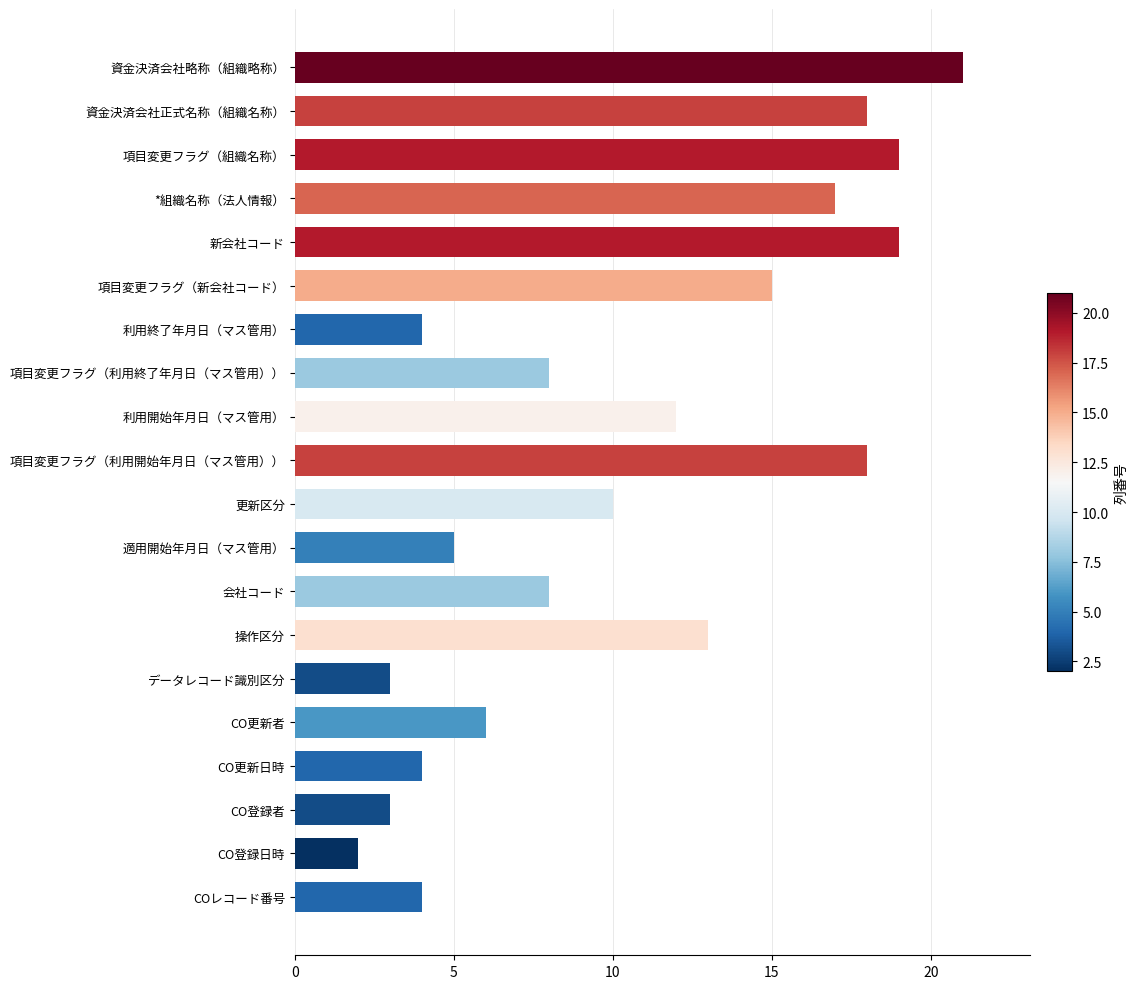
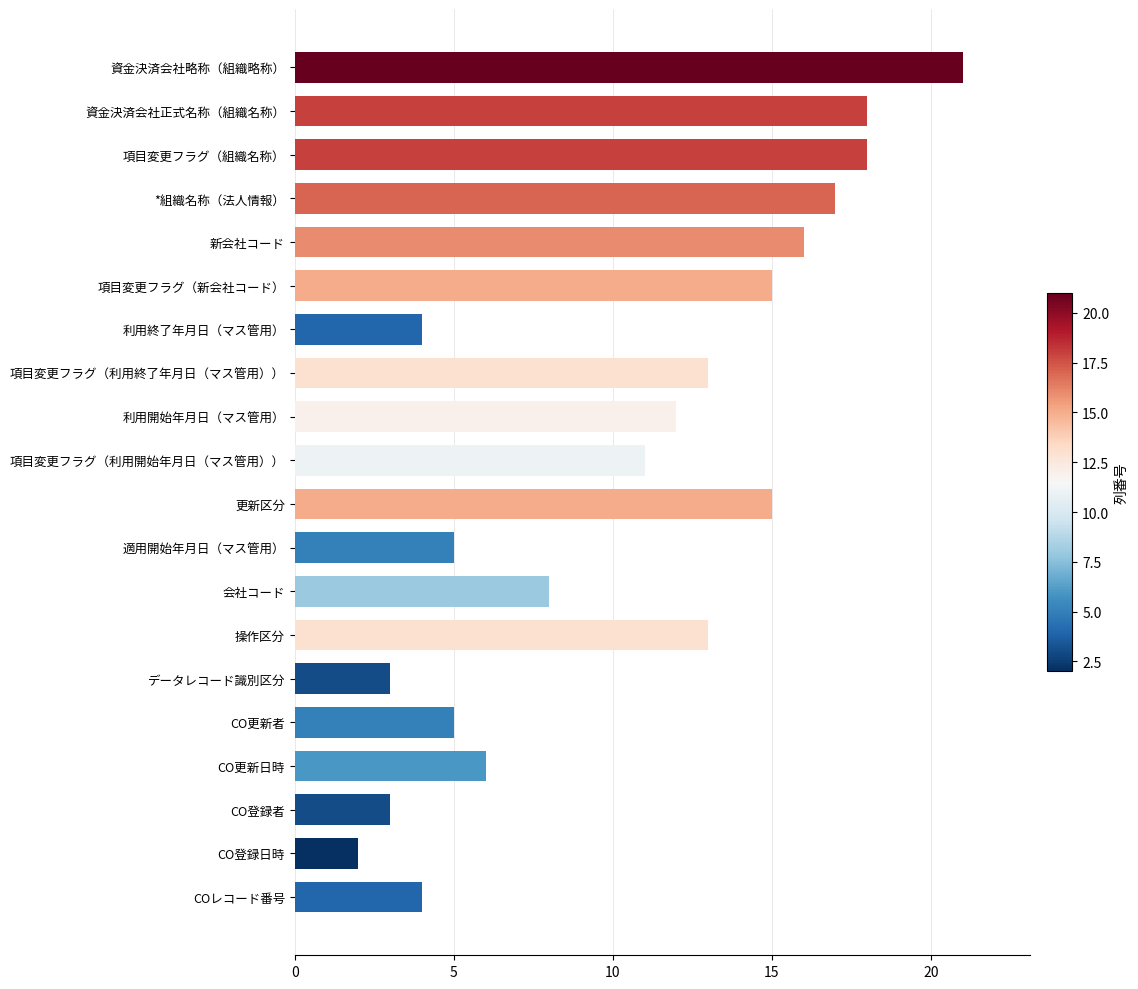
  {
    "資金決済会社略称（組織略称）": 21,
    "資金決済会社正式名称（組織名称）": 18,
-   "項目変更フラグ（組織名称）": 19,
+   "項目変更フラグ（組織名称）": 18,
    "*組織名称（法人情報）": 17,
-   "新会社コード": 19,
+   "新会社コード": 16,
    "項目変更フラグ（新会社コード）": 15,
    "利用終了年月日（マス管用）": 4,
-   "項目変更フラグ（利用終了年月日（マス管用））": 8,
+   "項目変更フラグ（利用終了年月日（マス管用））": 13,
    "利用開始年月日（マス管用）": 12,
-   "項目変更フラグ（利用開始年月日（マス管用））": 18,
-   "更新区分": 10,
+   "項目変更フラグ（利用開始年月日（マス管用））": 11,
+   "更新区分": 15,
    "適用開始年月日（マス管用）": 5,
    "会社コード": 8,
    "操作区分": 13,
    "データレコード識別区分": 3,
-   "CO更新者": 6,
-   "CO更新日時": 4,
+   "CO更新者": 5,
+   "CO更新日時": 6,
    "CO登録者": 3,
    "CO登録日時": 2,
    "COレコード番号": 4
  }
